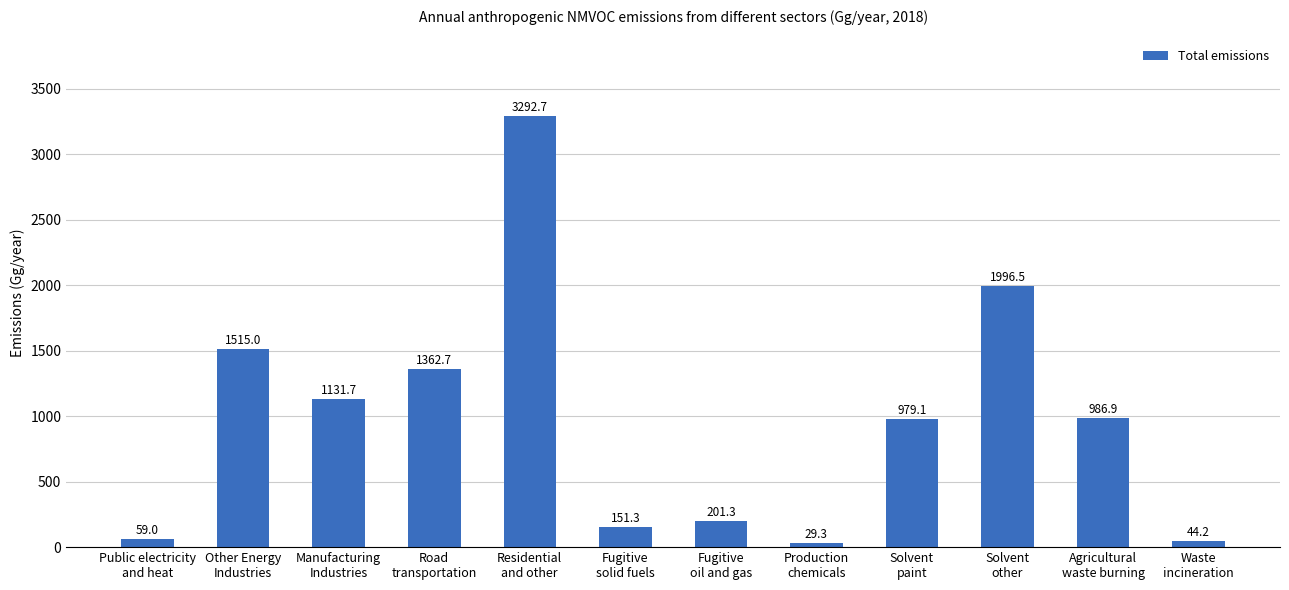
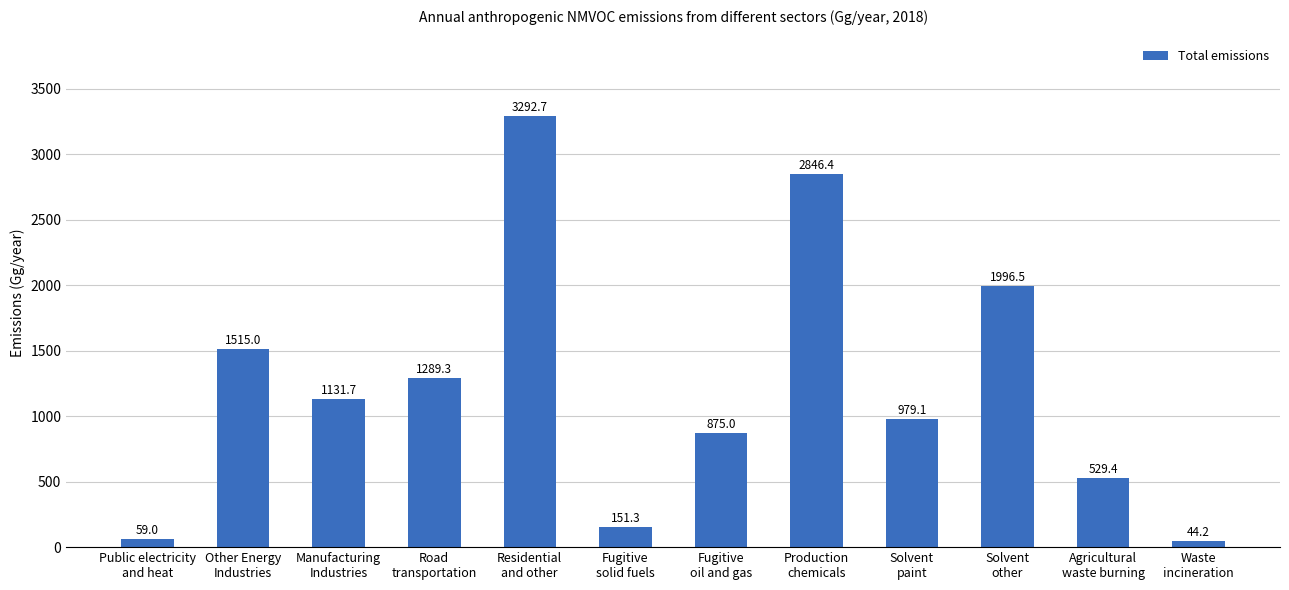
  {
    "Public electricity and heat": 59.0,
    "Other Energy Industries": 1515.0,
    "Manufacturing Industries": 1131.7,
-   "Road transportation": 1362.7,
+   "Road transportation": 1289.3,
    "Residential and other": 3292.7,
    "Fugitive solid fuels": 151.3,
-   "Fugitive oil and gas": 201.3,
-   "Production chemicals": 29.3,
+   "Fugitive oil and gas": 875.0,
+   "Production chemicals": 2846.4,
    "Solvent paint": 979.1,
    "Solvent other": 1996.5,
-   "Agricultural waste burning": 986.9,
+   "Agricultural waste burning": 529.4,
    "Waste incineration": 44.2
  }
